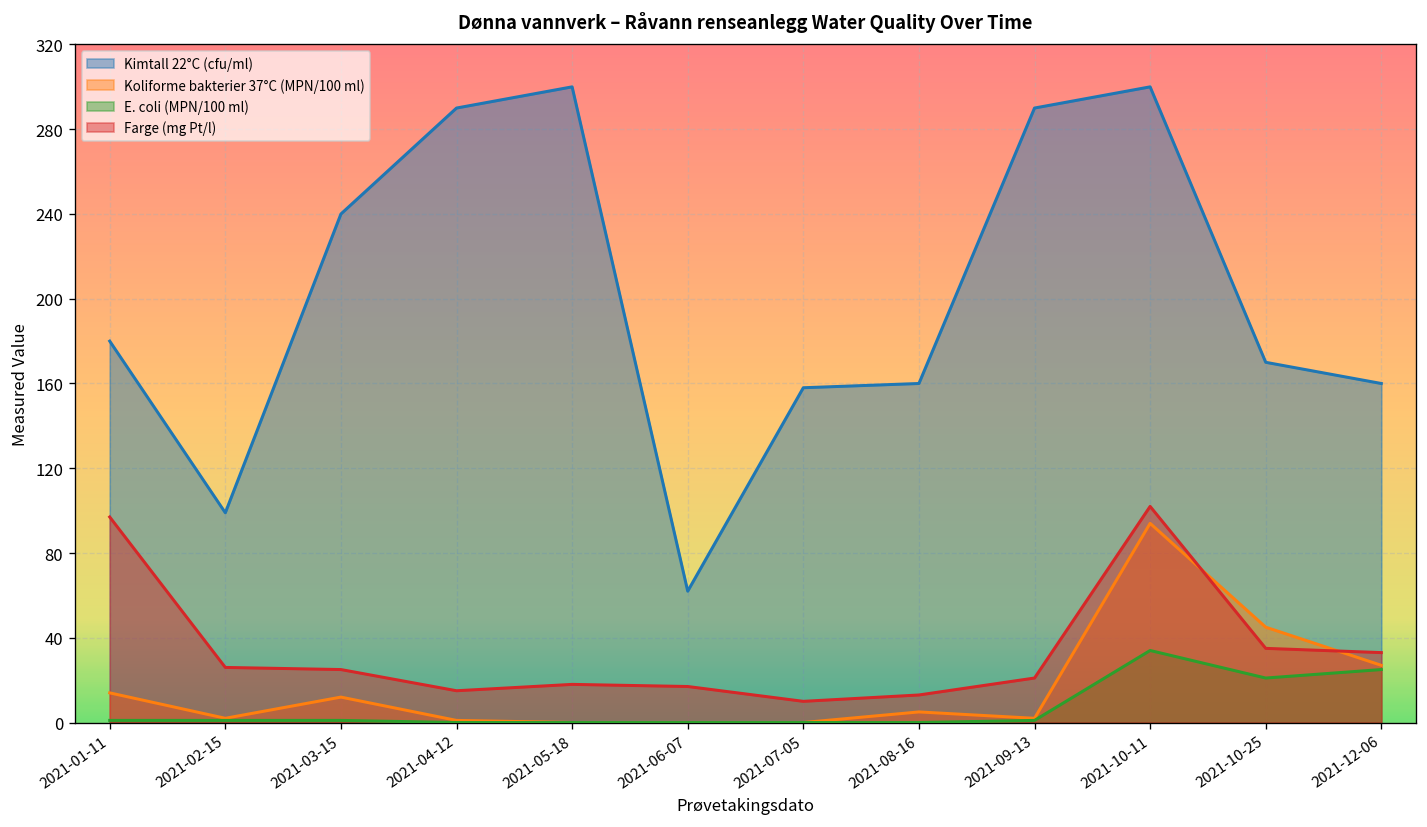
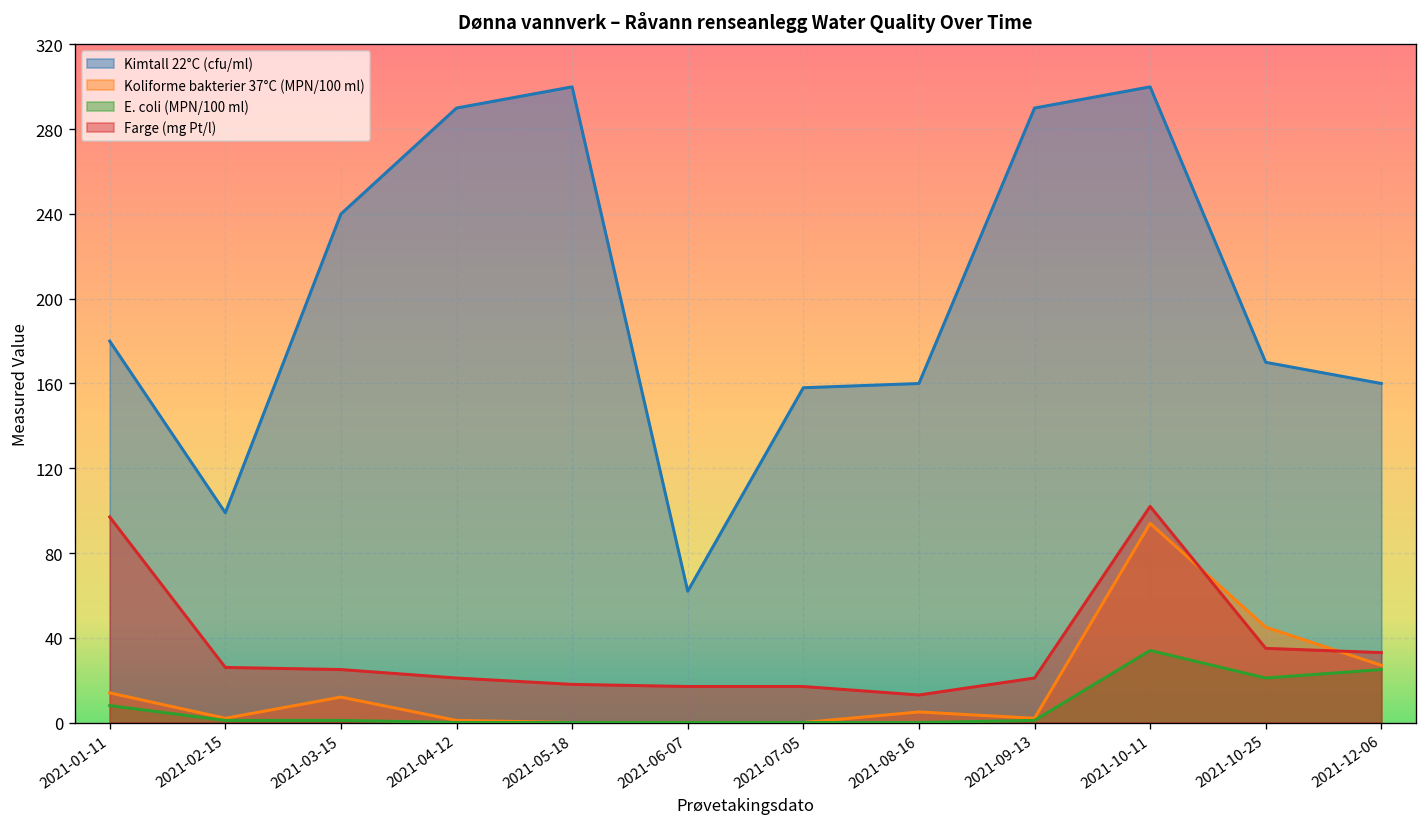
  {
    "Kimtall 22°C (cfu/ml)": {
      "2021-01-11": 180,
      "2021-02-15": 99,
      "2021-03-15": 240,
      "2021-04-12": 290,
      "2021-05-18": 300,
      "2021-06-07": 62,
      "2021-07-05": 158,
      "2021-08-16": 160,
      "2021-09-13": 290,
      "2021-10-11": 300,
      "2021-10-25": 170,
      "2021-12-06": 160
    },
    "Koliforme bakterier 37°C (MPN/100 ml)": {
      "2021-01-11": 14,
      "2021-03-15": 12,
      "2021-08-16": 5,
      "2021-10-11": 94,
      "2021-10-25": 45,
      "2021-12-06": 27
    },
    "E. coli (MPN/100 ml)": {
-     "2021-01-11": 1,
+     "2021-01-11": 8,
      "2021-03-15": 1,
      "2021-08-16": 0,
      "2021-10-11": 34,
      "2021-10-25": 21,
      "2021-12-06": 25
    },
    "Farge (mg Pt/l)": {
      "2021-01-11": 97,
      "2021-02-15": 26,
      "2021-03-15": 25,
-     "2021-04-12": 15,
+     "2021-04-12": 21,
      "2021-05-18": 18,
      "2021-06-07": 17,
-     "2021-07-05": 10,
+     "2021-07-05": 17,
      "2021-08-16": 13,
      "2021-09-13": 21,
      "2021-10-11": 102,
      "2021-10-25": 35,
      "2021-12-06": 33
    }
  }
